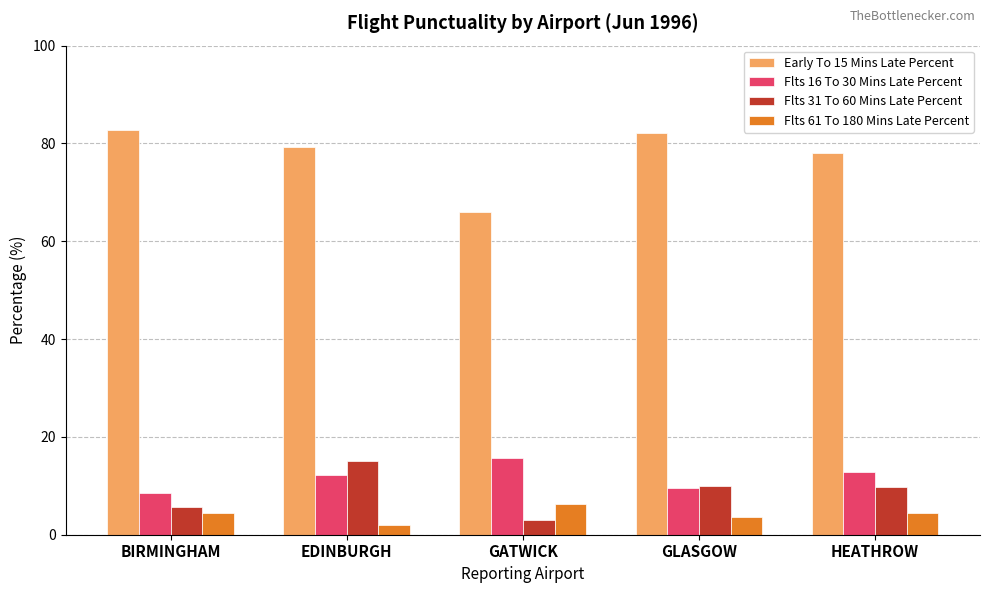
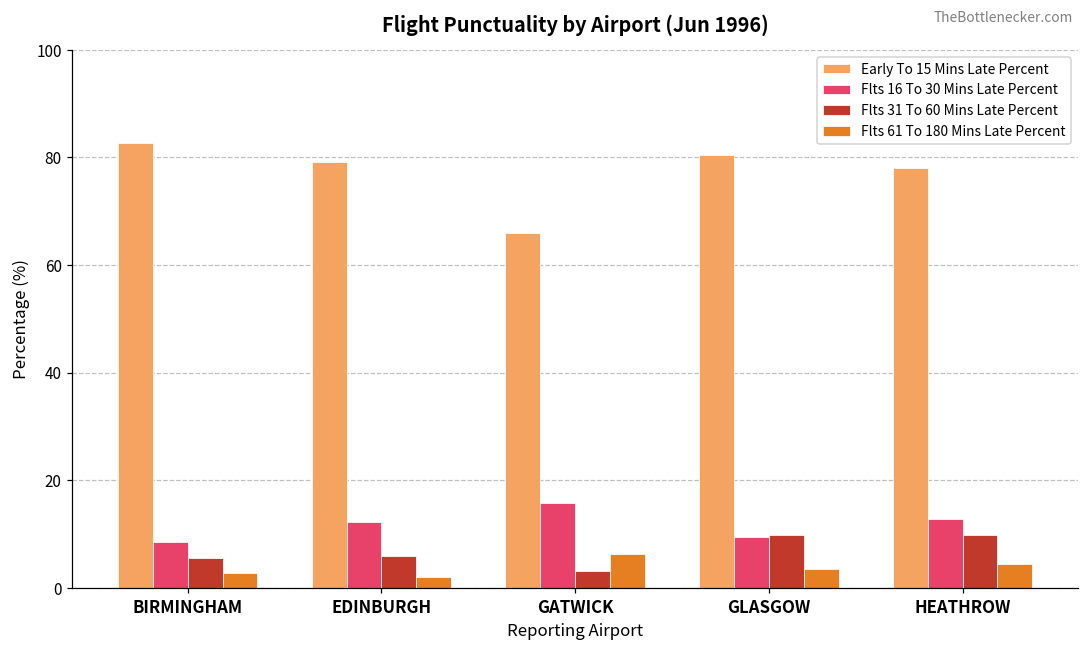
  {
    "Early To 15 Mins Late Percent": {
      "BIRMINGHAM": 83,
      "EDINBURGH": 79,
      "GATWICK": 66,
-     "GLASGOW": 82,
+     "GLASGOW": 80,
      "HEATHROW": 78
    },
    "Flts 16 To 30 Mins Late Percent": {
      "BIRMINGHAM": 9,
      "EDINBURGH": 12,
      "GATWICK": 16,
      "GLASGOW": 10,
      "HEATHROW": 13
    },
    "Flts 31 To 60 Mins Late Percent": {
      "BIRMINGHAM": 6,
-     "EDINBURGH": 15,
+     "EDINBURGH": 6,
      "GATWICK": 3,
      "GLASGOW": 10,
      "HEATHROW": 10
    },
    "Flts 61 To 180 Mins Late Percent": {
-     "BIRMINGHAM": 5,
+     "BIRMINGHAM": 3,
      "EDINBURGH": 2,
      "GATWICK": 6,
      "GLASGOW": 4,
      "HEATHROW": 5
    }
  }
